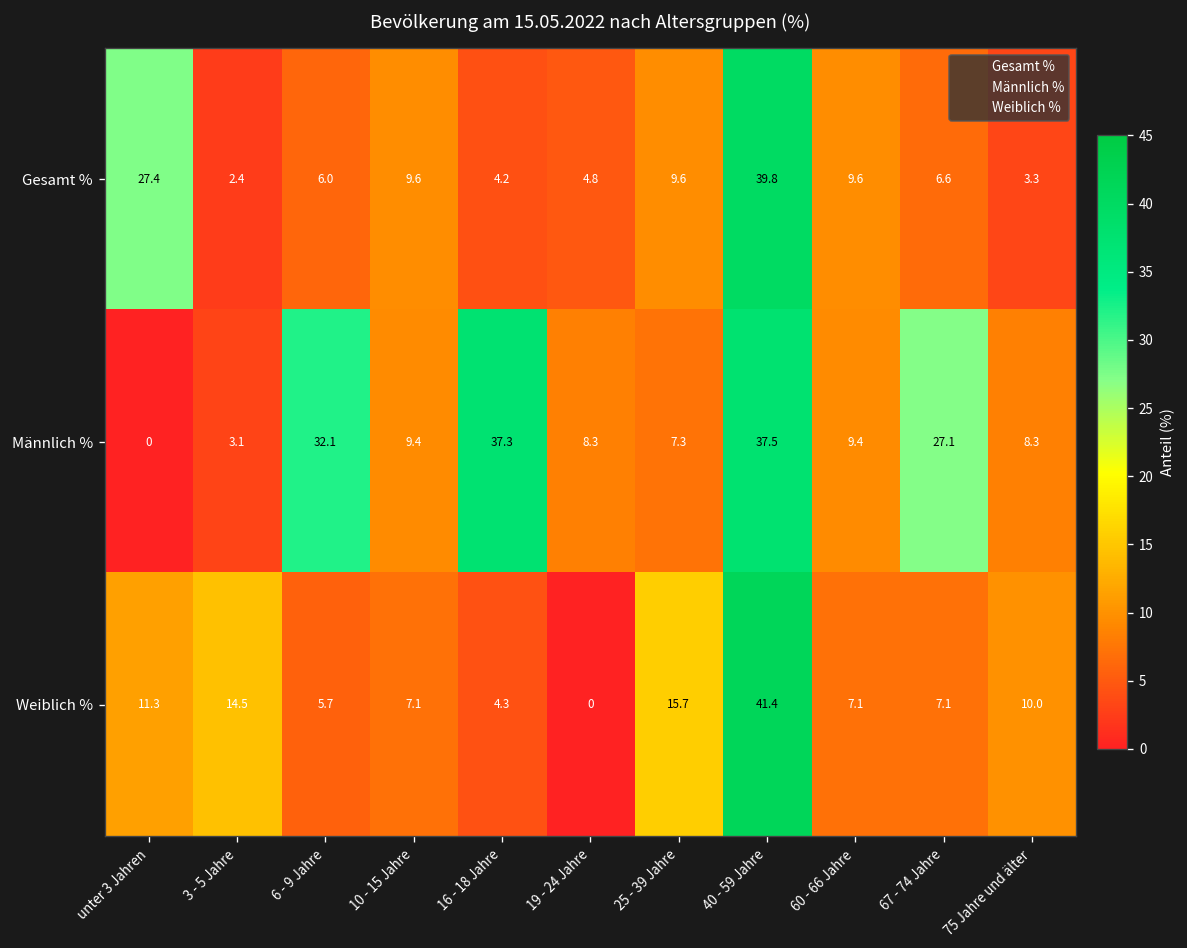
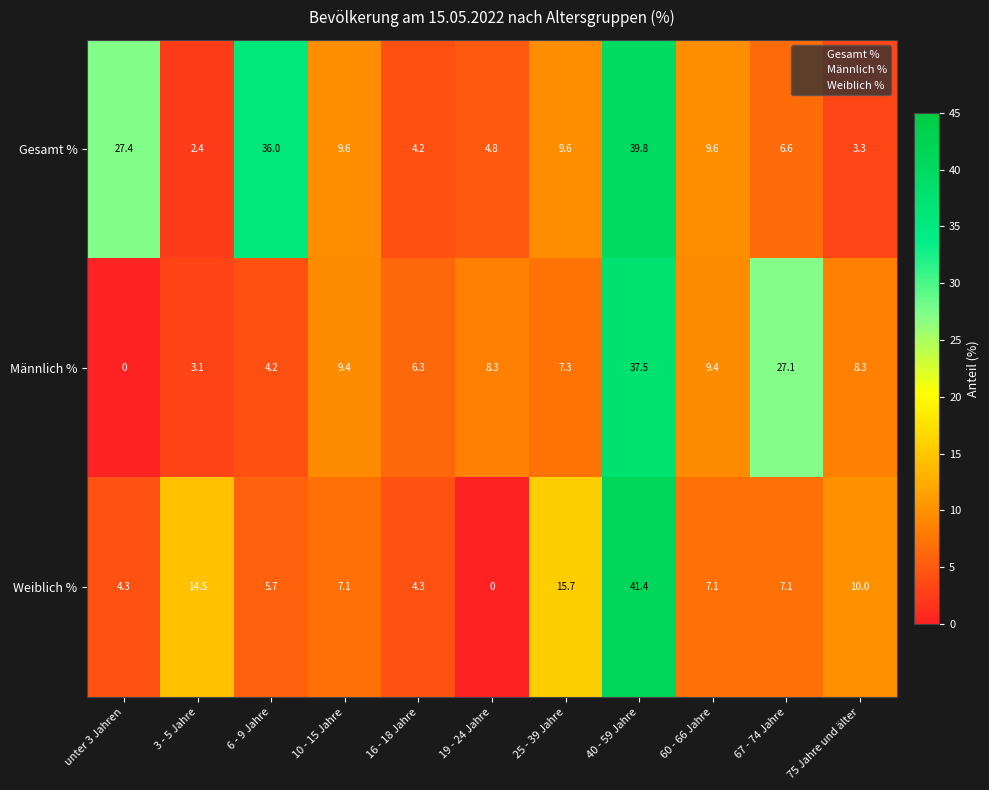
  {
    "Gesamt %": {
      "unter 3 Jahren": 27.4,
      "3 - 5 Jahre": 2.4,
-     "6 - 9 Jahre": 6.0,
+     "6 - 9 Jahre": 36.0,
      "10 - 15 Jahre": 9.6,
      "16 - 18 Jahre": 4.2,
      "19 - 24 Jahre": 4.8,
      "25 - 39 Jahre": 9.6,
      "40 - 59 Jahre": 39.8,
      "60 - 66 Jahre": 9.6,
      "67 - 74 Jahre": 6.6,
      "75 Jahre und älter": 3.3
    },
    "Männlich %": {
      "unter 3 Jahren": 0,
      "3 - 5 Jahre": 3.1,
-     "6 - 9 Jahre": 32.1,
+     "6 - 9 Jahre": 4.2,
      "10 - 15 Jahre": 9.4,
-     "16 - 18 Jahre": 37.3,
+     "16 - 18 Jahre": 6.3,
      "19 - 24 Jahre": 8.3,
      "25 - 39 Jahre": 7.3,
      "40 - 59 Jahre": 37.5,
      "60 - 66 Jahre": 9.4,
      "67 - 74 Jahre": 27.1,
      "75 Jahre und älter": 8.3
    },
    "Weiblich %": {
-     "unter 3 Jahren": 11.3,
+     "unter 3 Jahren": 4.3,
      "3 - 5 Jahre": 14.5,
      "6 - 9 Jahre": 5.7,
      "10 - 15 Jahre": 7.1,
      "16 - 18 Jahre": 4.3,
      "19 - 24 Jahre": 0,
      "25 - 39 Jahre": 15.7,
      "40 - 59 Jahre": 41.4,
      "60 - 66 Jahre": 7.1,
      "67 - 74 Jahre": 7.1,
      "75 Jahre und älter": 10.0
    }
  }
